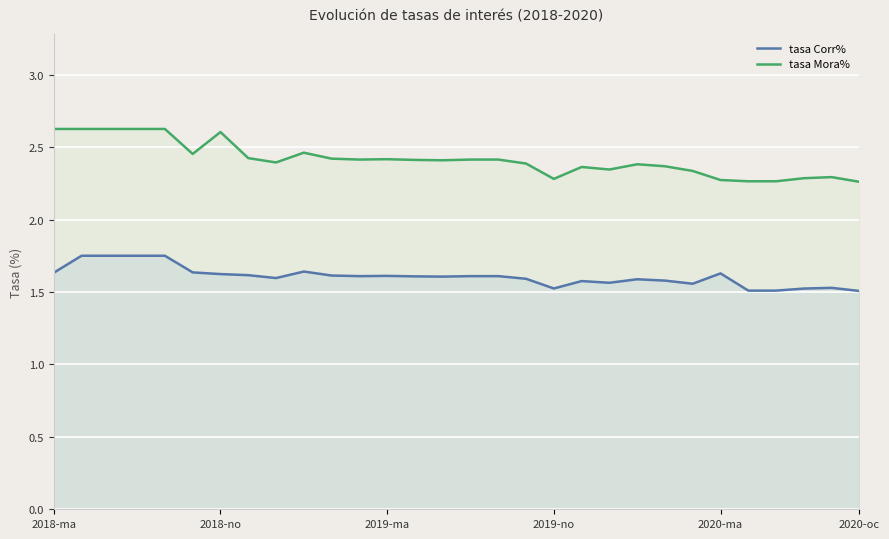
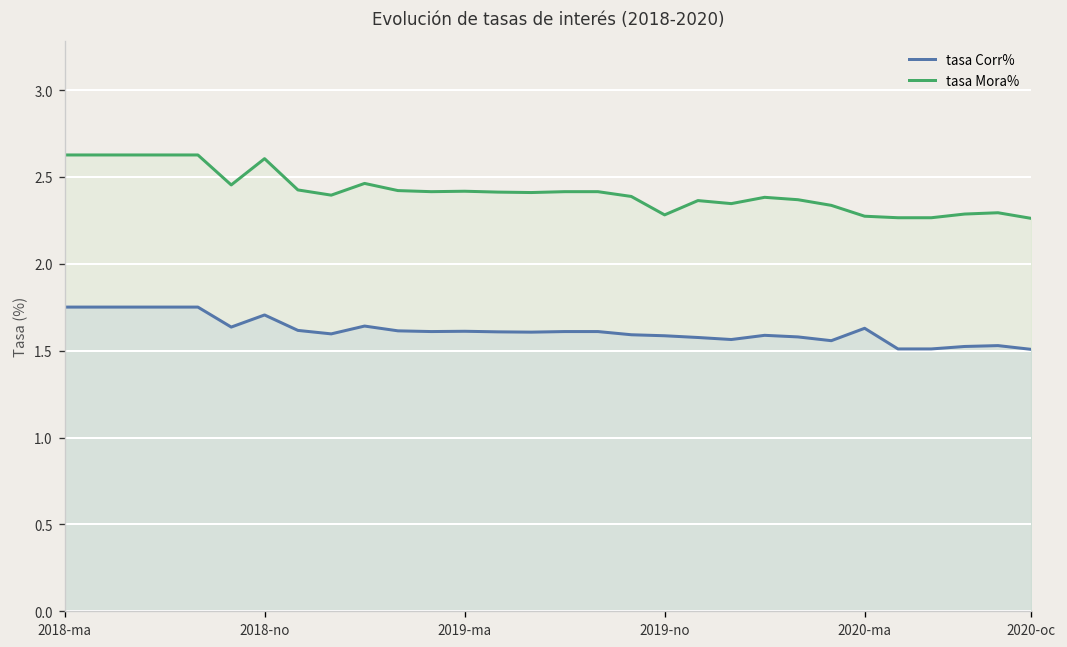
  {
    "tasa Corr%": {
-     "2018-ma": 1.63,
-     "2018-no": 1.62,
+     "2018-ma": 1.75,
+     "2018-no": 1.71,
      "2019-ma": 1.61,
-     "2019-no": 1.52,
+     "2019-no": 1.59,
      "2020-ma": 1.63,
      "2020-oc": 1.51
    },
    "tasa Mora%": {
      "2018-ma": 2.63,
      "2018-no": 2.60,
      "2019-ma": 2.42,
      "2019-no": 2.28,
      "2020-ma": 2.27,
      "2020-oc": 2.26
    }
  }
